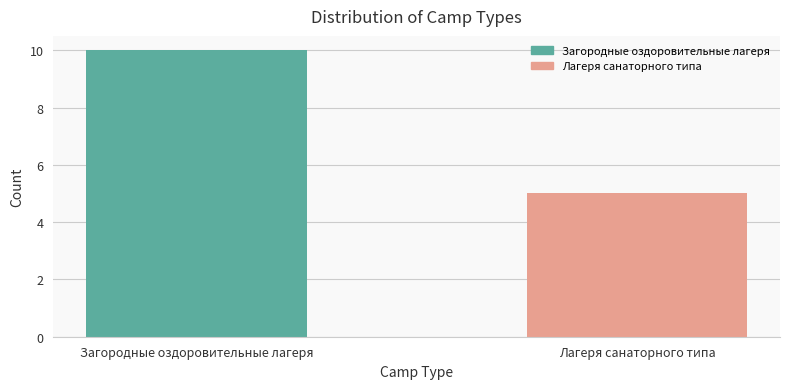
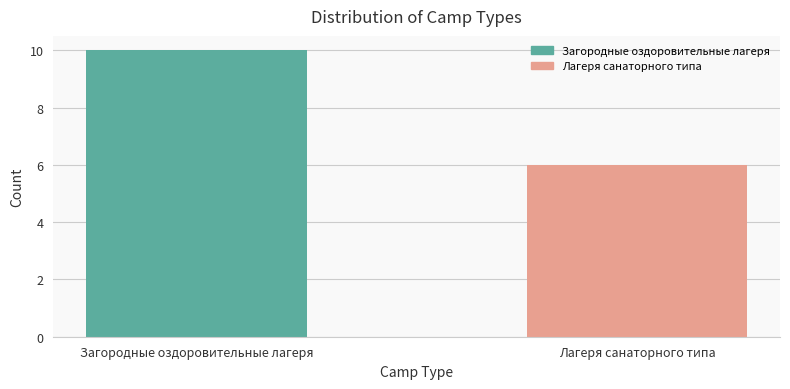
  {
    "Загородные оздоровительные лагеря": 10,
-   "Лагеря санаторного типа": 5
+   "Лагеря санаторного типа": 6
  }
